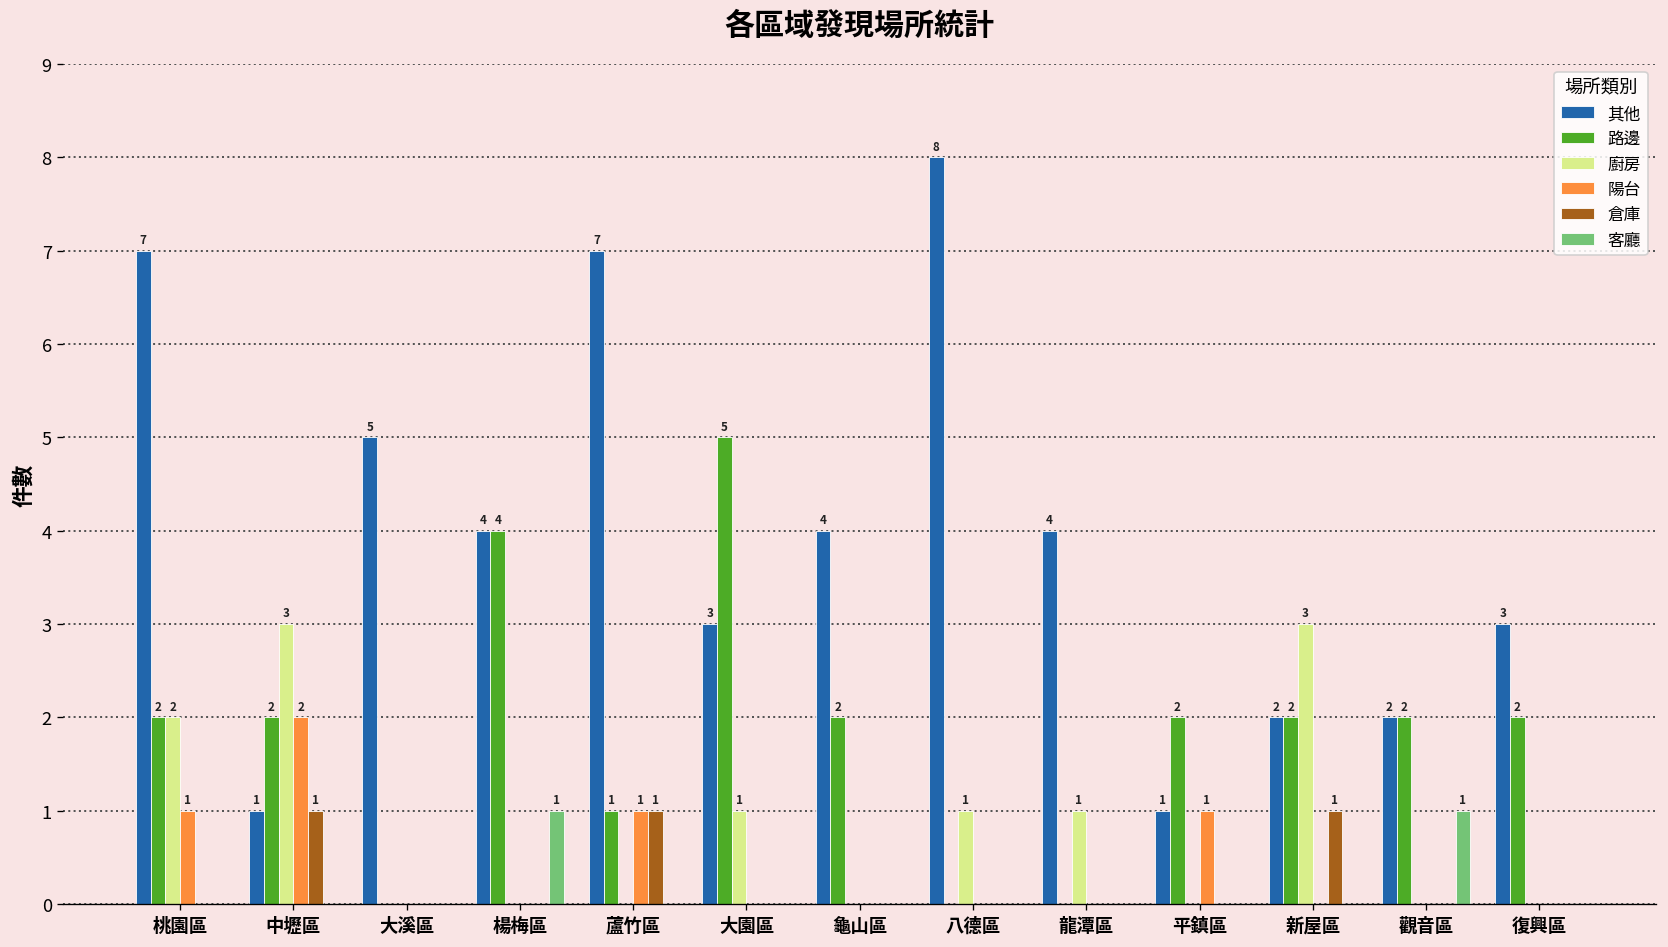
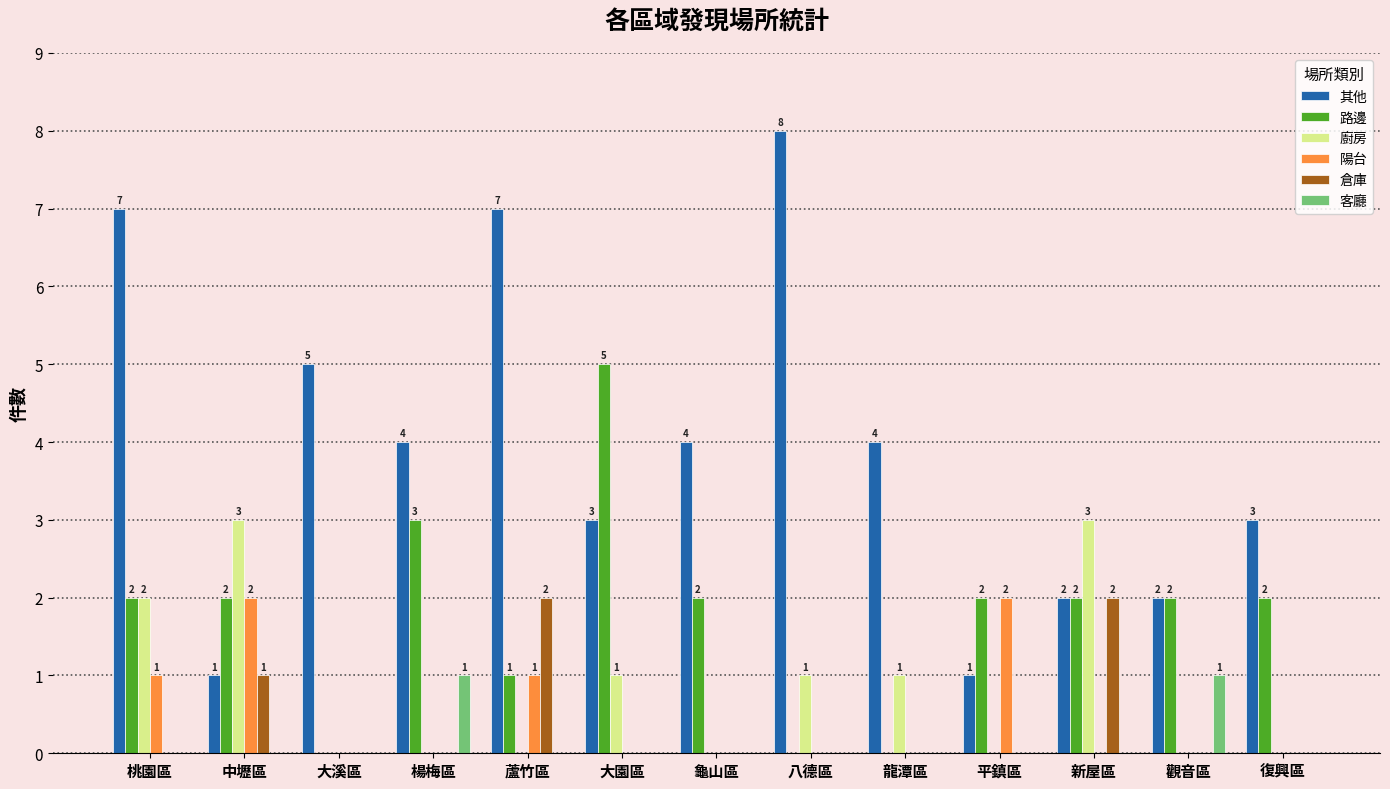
  {
    "其他": {
      "桃園區": 7,
      "中壢區": 1,
      "大溪區": 5,
      "楊梅區": 4,
      "蘆竹區": 7,
      "大園區": 3,
      "龜山區": 4,
      "八德區": 8,
      "龍潭區": 4,
      "平鎮區": 1,
      "新屋區": 2,
      "觀音區": 2,
      "復興區": 3
    },
    "路邊": {
      "桃園區": 2,
      "中壢區": 2,
-     "楊梅區": 4,
+     "楊梅區": 3,
      "蘆竹區": 1,
      "大園區": 5,
      "龜山區": 2,
      "平鎮區": 2,
      "新屋區": 2,
      "觀音區": 2,
      "復興區": 2
    },
    "廚房": {
      "桃園區": 2,
      "中壢區": 3,
      "大園區": 1,
      "八德區": 1,
      "龍潭區": 1,
      "新屋區": 3
    },
    "陽台": {
      "桃園區": 1,
      "中壢區": 2,
      "蘆竹區": 1,
-     "平鎮區": 1
+     "平鎮區": 2
    },
    "倉庫": {
      "中壢區": 1,
-     "蘆竹區": 1,
-     "新屋區": 1
+     "蘆竹區": 2,
+     "新屋區": 2
    },
    "客廳": {
      "楊梅區": 1,
      "觀音區": 1
    }
  }
